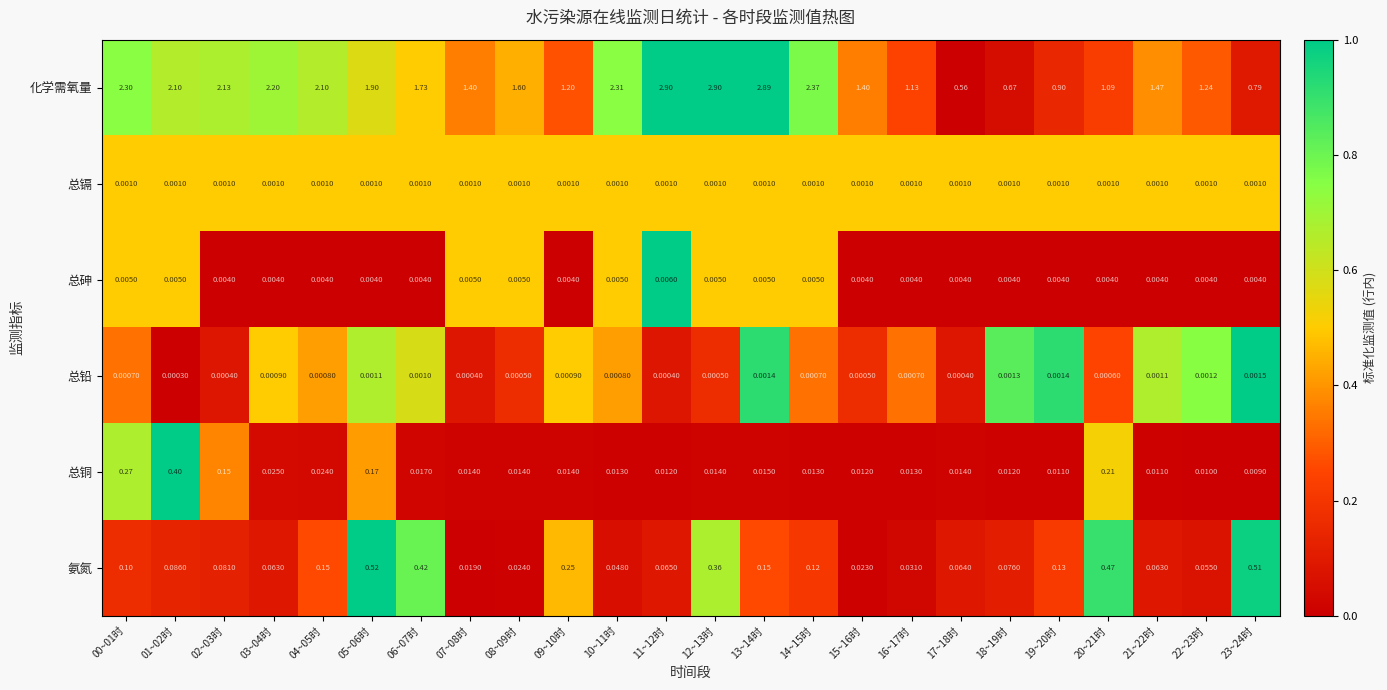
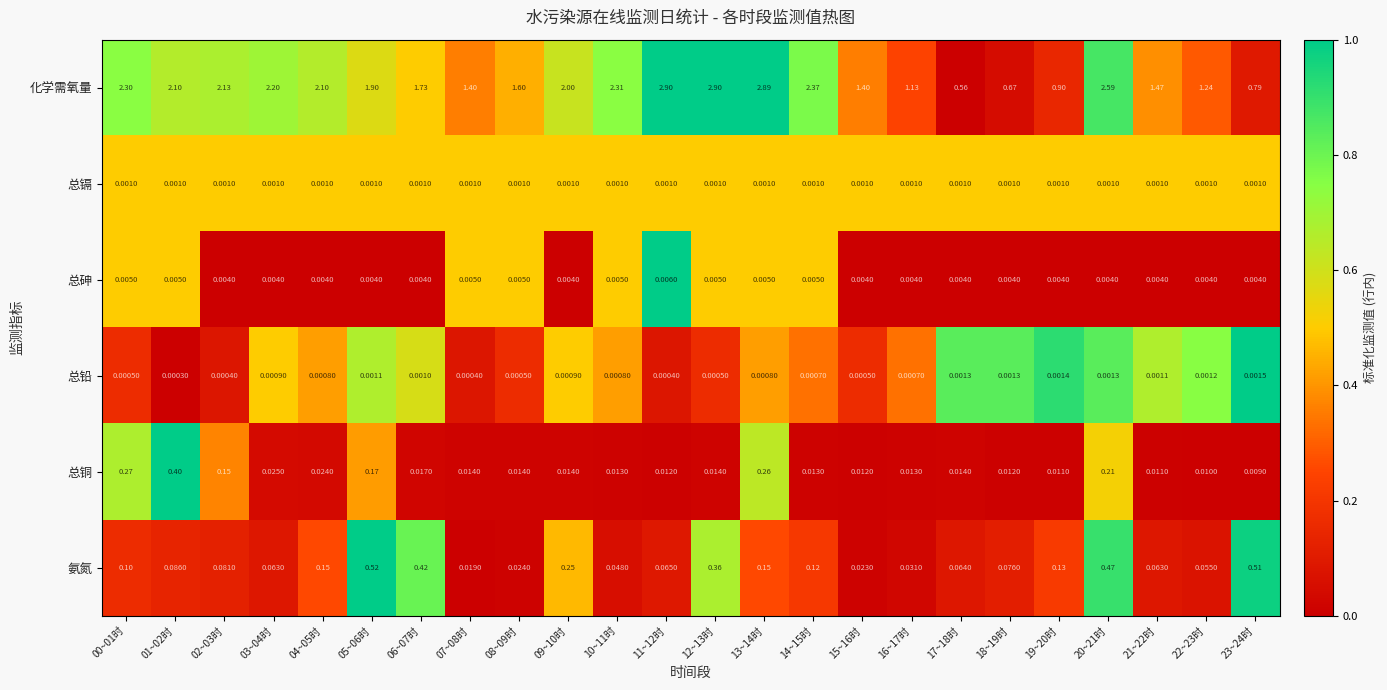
  {
    "化学需氧量": {
      "00~01时": 2.30,
      "01~02时": 2.10,
      "02~03时": 2.13,
      "03~04时": 2.20,
      "04~05时": 2.10,
      "05~06时": 1.90,
      "06~07时": 1.73,
      "07~08时": 1.40,
      "08~09时": 1.60,
-     "09~10时": 1.20,
+     "09~10时": 2.00,
      "10~11时": 2.31,
      "11~12时": 2.90,
      "12~13时": 2.90,
      "13~14时": 2.89,
      "14~15时": 2.37,
      "15~16时": 1.40,
      "16~17时": 1.13,
      "17~18时": 0.56,
      "18~19时": 0.67,
      "19~20时": 0.90,
-     "20~21时": 1.09,
+     "20~21时": 2.59,
      "21~22时": 1.47,
      "22~23时": 1.24,
      "23~24时": 0.79
    },
    "总镉": {
      "00~01时": 0.0010,
      "01~02时": 0.0010,
      "02~03时": 0.0010,
      "03~04时": 0.0010,
      "04~05时": 0.0010,
      "05~06时": 0.0010,
      "06~07时": 0.0010,
      "07~08时": 0.0010,
      "08~09时": 0.0010,
      "09~10时": 0.0010,
      "10~11时": 0.0010,
      "11~12时": 0.0010,
      "12~13时": 0.0010,
      "13~14时": 0.0010,
      "14~15时": 0.0010,
      "15~16时": 0.0010,
      "16~17时": 0.0010,
      "17~18时": 0.0010,
      "18~19时": 0.0010,
      "19~20时": 0.0010,
      "20~21时": 0.0010,
      "21~22时": 0.0010,
      "22~23时": 0.0010,
      "23~24时": 0.0010
    },
    "总砷": {
      "00~01时": 0.0050,
      "01~02时": 0.0050,
      "02~03时": 0.0040,
      "03~04时": 0.0040,
      "04~05时": 0.0040,
      "05~06时": 0.0040,
      "06~07时": 0.0040,
      "07~08时": 0.0050,
      "08~09时": 0.0050,
      "09~10时": 0.0040,
      "10~11时": 0.0050,
      "11~12时": 0.0060,
      "12~13时": 0.0050,
      "13~14时": 0.0050,
      "14~15时": 0.0050,
      "15~16时": 0.0040,
      "16~17时": 0.0040,
      "17~18时": 0.0040,
      "18~19时": 0.0040,
      "19~20时": 0.0040,
      "20~21时": 0.0040,
      "21~22时": 0.0040,
      "22~23时": 0.0040,
      "23~24时": 0.0040
    },
    "总铅": {
-     "00~01时": 0.00070,
+     "00~01时": 0.00050,
      "01~02时": 0.00030,
      "02~03时": 0.00040,
      "03~04时": 0.00090,
      "04~05时": 0.00080,
      "05~06时": 0.0011,
      "06~07时": 0.0010,
      "07~08时": 0.00040,
      "08~09时": 0.00050,
      "09~10时": 0.00090,
      "10~11时": 0.00080,
      "11~12时": 0.00040,
      "12~13时": 0.00050,
-     "13~14时": 0.0014,
+     "13~14时": 0.00080,
      "14~15时": 0.00070,
      "15~16时": 0.00050,
      "16~17时": 0.00070,
-     "17~18时": 0.00040,
+     "17~18时": 0.0013,
      "18~19时": 0.0013,
      "19~20时": 0.0014,
-     "20~21时": 0.00060,
+     "20~21时": 0.0013,
      "21~22时": 0.0011,
      "22~23时": 0.0012,
      "23~24时": 0.0015
    },
    "总铜": {
      "00~01时": 0.27,
      "01~02时": 0.40,
      "02~03时": 0.15,
      "03~04时": 0.0250,
      "04~05时": 0.0240,
      "05~06时": 0.17,
      "06~07时": 0.0170,
      "07~08时": 0.0140,
      "08~09时": 0.0140,
      "09~10时": 0.0140,
      "10~11时": 0.0130,
      "11~12时": 0.0120,
      "12~13时": 0.0140,
-     "13~14时": 0.0150,
+     "13~14时": 0.26,
      "14~15时": 0.0130,
      "15~16时": 0.0120,
      "16~17时": 0.0130,
      "17~18时": 0.0140,
      "18~19时": 0.0120,
      "19~20时": 0.0110,
      "20~21时": 0.21,
      "21~22时": 0.0110,
      "22~23时": 0.0100,
      "23~24时": 0.0090
    },
    "氨氮": {
      "00~01时": 0.10,
      "01~02时": 0.0860,
      "02~03时": 0.0810,
      "03~04时": 0.0630,
      "04~05时": 0.15,
      "05~06时": 0.52,
      "06~07时": 0.42,
      "07~08时": 0.0190,
      "08~09时": 0.0240,
      "09~10时": 0.25,
      "10~11时": 0.0480,
      "11~12时": 0.0650,
      "12~13时": 0.36,
      "13~14时": 0.15,
      "14~15时": 0.12,
      "15~16时": 0.0230,
      "16~17时": 0.0310,
      "17~18时": 0.0640,
      "18~19时": 0.0760,
      "19~20时": 0.13,
      "20~21时": 0.47,
      "21~22时": 0.0630,
      "22~23时": 0.0550,
      "23~24时": 0.51
    }
  }
